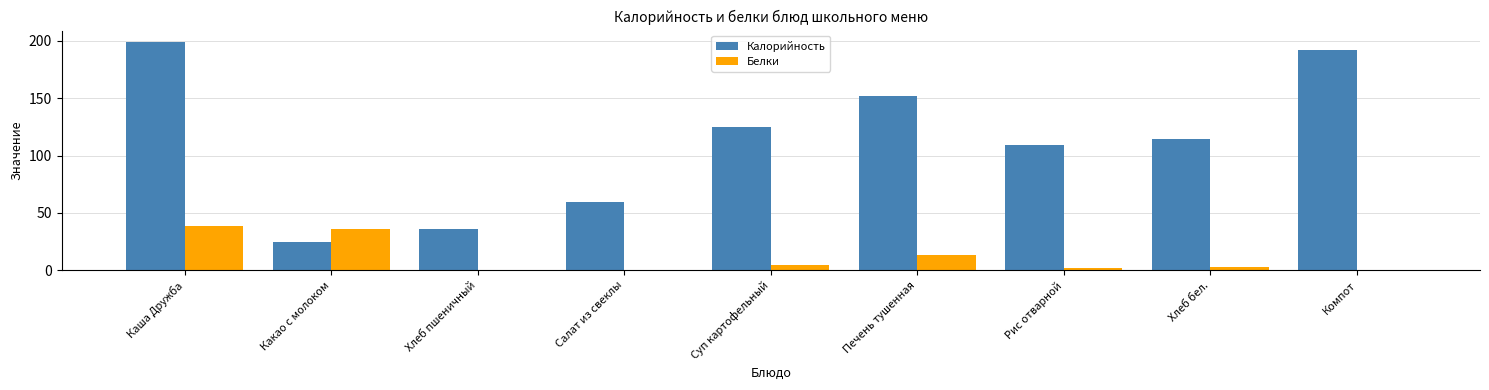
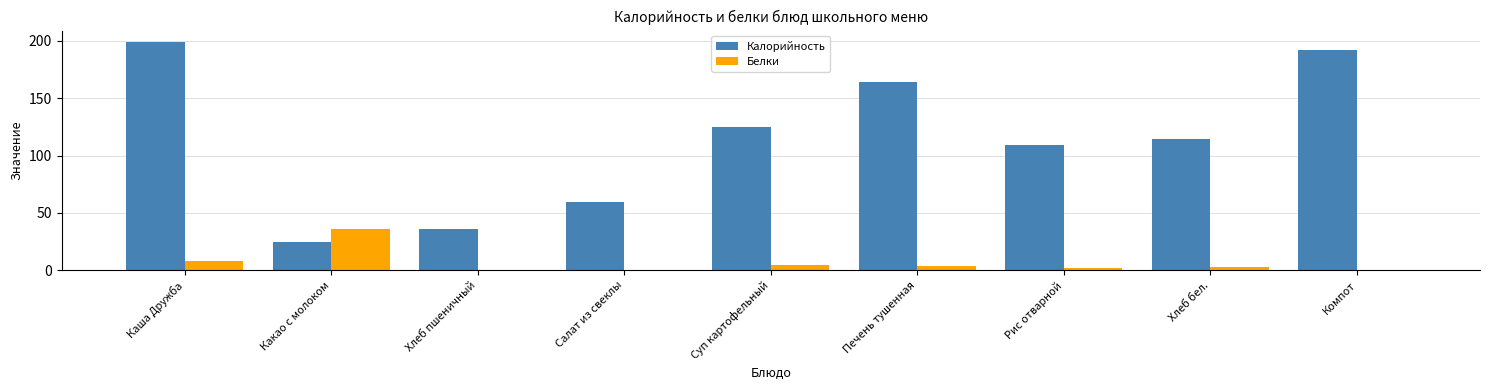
  {
    "Калорийность": {
      "Каша Дружба": 199,
      "Какао с молоком": 25,
      "Хлеб пшеничный": 36,
      "Салат из свеклы": 60,
      "Суп картофельный": 125,
-     "Печень тушенная": 152,
+     "Печень тушенная": 164,
      "Рис отварной": 109,
      "Хлеб бел.": 114,
      "Компот": 192
    },
    "Белки": {
-     "Каша Дружба": 38,
+     "Каша Дружба": 8,
      "Какао с молоком": 36,
      "Суп картофельный": 5,
-     "Печень тушенная": 13,
+     "Печень тушенная": 4,
      "Хлеб бел.": 3
    }
  }
